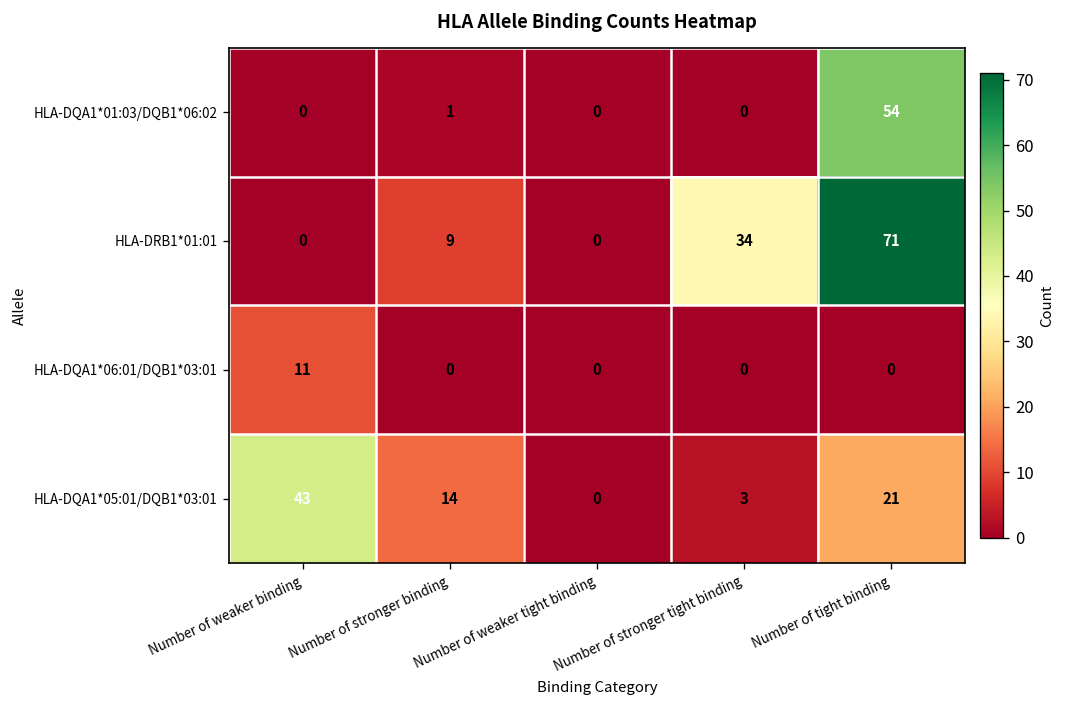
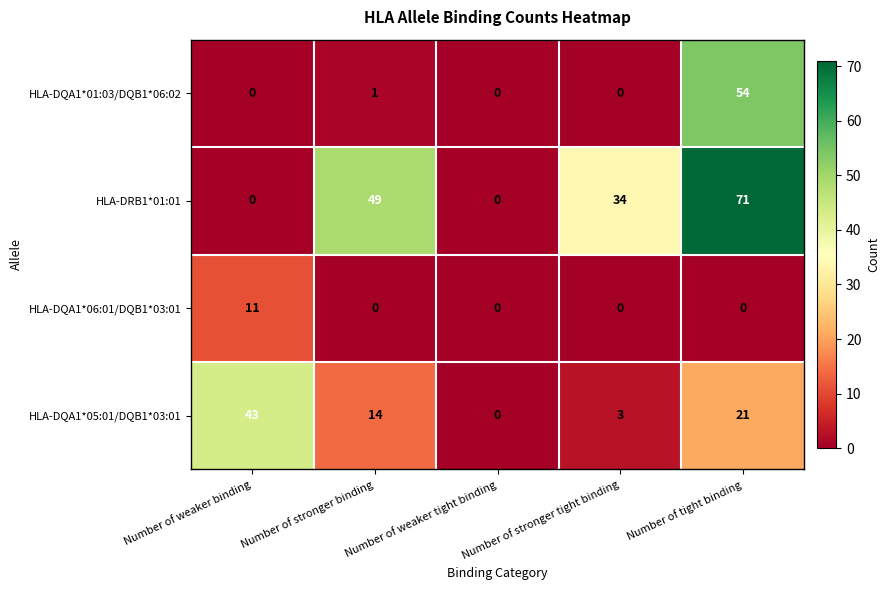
  {
    "HLA-DQA1*01:03/DQB1*06:02": {
      "Number of weaker binding": 0,
      "Number of stronger binding": 1,
      "Number of weaker tight binding": 0,
      "Number of stronger tight binding": 0,
      "Number of tight binding": 54
    },
    "HLA-DRB1*01:01": {
      "Number of weaker binding": 0,
-     "Number of stronger binding": 9,
+     "Number of stronger binding": 49,
      "Number of weaker tight binding": 0,
      "Number of stronger tight binding": 34,
      "Number of tight binding": 71
    },
    "HLA-DQA1*06:01/DQB1*03:01": {
      "Number of weaker binding": 11,
      "Number of stronger binding": 0,
      "Number of weaker tight binding": 0,
      "Number of stronger tight binding": 0,
      "Number of tight binding": 0
    },
    "HLA-DQA1*05:01/DQB1*03:01": {
      "Number of weaker binding": 43,
      "Number of stronger binding": 14,
      "Number of weaker tight binding": 0,
      "Number of stronger tight binding": 3,
      "Number of tight binding": 21
    }
  }
